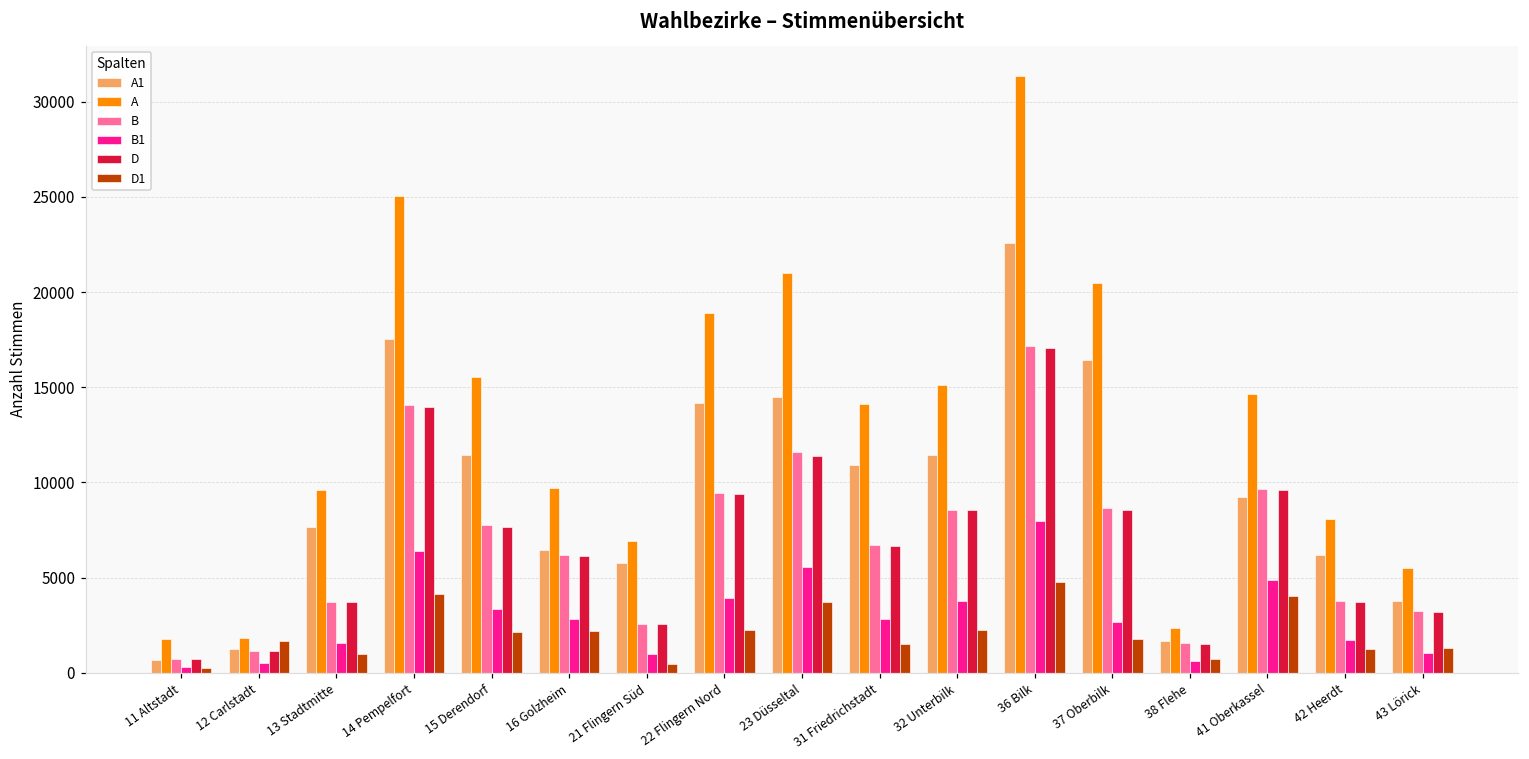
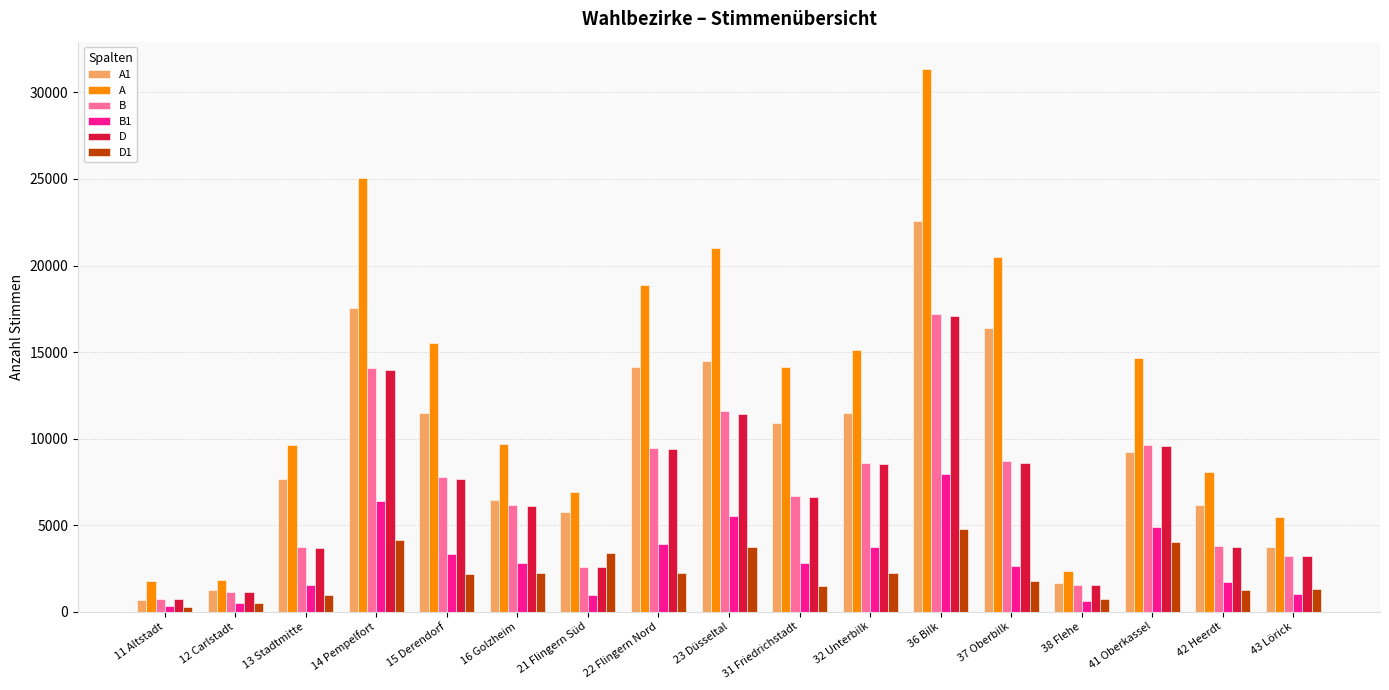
  {
    "A1": {
      "11 Altstadt": 700,
      "12 Carlstadt": 1200,
      "13 Stadtmitte": 7600,
      "14 Pempelfort": 17500,
      "15 Derendorf": 11500,
      "16 Golzheim": 6500,
      "21 Flingern Süd": 5800,
      "22 Flingern Nord": 14200,
      "23 Düsseltal": 14500,
      "31 Friedrichstadt": 10900,
      "32 Unterbilk": 11500,
      "36 Bilk": 22600,
      "37 Oberbilk": 16400,
      "38 Flehe": 1600,
      "41 Oberkassel": 9200,
      "42 Heerdt": 6200,
      "43 Lörick": 3800
    },
    "A": {
      "11 Altstadt": 1800,
      "12 Carlstadt": 1800,
      "13 Stadtmitte": 9600,
      "14 Pempelfort": 25000,
      "15 Derendorf": 15500,
      "16 Golzheim": 9700,
      "21 Flingern Süd": 6900,
      "22 Flingern Nord": 18900,
      "23 Düsseltal": 21000,
      "31 Friedrichstadt": 14100,
      "32 Unterbilk": 15100,
      "36 Bilk": 31400,
      "37 Oberbilk": 20500,
      "38 Flehe": 2300,
      "41 Oberkassel": 14600,
      "42 Heerdt": 8100,
      "43 Lörick": 5500
    },
    "B": {
      "11 Altstadt": 700,
      "12 Carlstadt": 1100,
      "13 Stadtmitte": 3700,
      "14 Pempelfort": 14100,
      "15 Derendorf": 7800,
      "16 Golzheim": 6200,
      "21 Flingern Süd": 2600,
      "22 Flingern Nord": 9500,
      "23 Düsseltal": 11600,
      "31 Friedrichstadt": 6700,
      "32 Unterbilk": 8600,
      "36 Bilk": 17200,
      "37 Oberbilk": 8700,
      "38 Flehe": 1500,
      "41 Oberkassel": 9600,
      "42 Heerdt": 3800,
      "43 Lörick": 3200
    },
    "B1": {
      "11 Altstadt": 300,
      "12 Carlstadt": 500,
      "13 Stadtmitte": 1600,
      "14 Pempelfort": 6400,
      "15 Derendorf": 3300,
      "16 Golzheim": 2800,
      "21 Flingern Süd": 1000,
      "22 Flingern Nord": 3900,
      "23 Düsseltal": 5600,
      "31 Friedrichstadt": 2800,
      "32 Unterbilk": 3700,
      "36 Bilk": 8000,
      "37 Oberbilk": 2600,
      "38 Flehe": 600,
      "41 Oberkassel": 4900,
      "42 Heerdt": 1700,
      "43 Lörick": 1000
    },
    "D": {
      "11 Altstadt": 700,
      "12 Carlstadt": 1100,
      "13 Stadtmitte": 3700,
      "14 Pempelfort": 14000,
      "15 Derendorf": 7700,
      "16 Golzheim": 6100,
      "21 Flingern Süd": 2600,
      "22 Flingern Nord": 9400,
      "23 Düsseltal": 11400,
      "31 Friedrichstadt": 6600,
      "32 Unterbilk": 8500,
      "36 Bilk": 17100,
      "37 Oberbilk": 8600,
      "38 Flehe": 1500,
      "41 Oberkassel": 9600,
      "42 Heerdt": 3700,
      "43 Lörick": 3200
    },
    "D1": {
      "11 Altstadt": 300,
-     "12 Carlstadt": 1700,
+     "12 Carlstadt": 500,
      "13 Stadtmitte": 1000,
      "14 Pempelfort": 4200,
      "15 Derendorf": 2100,
      "16 Golzheim": 2200,
-     "21 Flingern Süd": 500,
+     "21 Flingern Süd": 3400,
      "22 Flingern Nord": 2200,
      "23 Düsseltal": 3700,
      "31 Friedrichstadt": 1500,
      "32 Unterbilk": 2200,
      "36 Bilk": 4800,
      "37 Oberbilk": 1800,
      "38 Flehe": 700,
      "41 Oberkassel": 4000,
      "42 Heerdt": 1300,
      "43 Lörick": 1300
    }
  }
